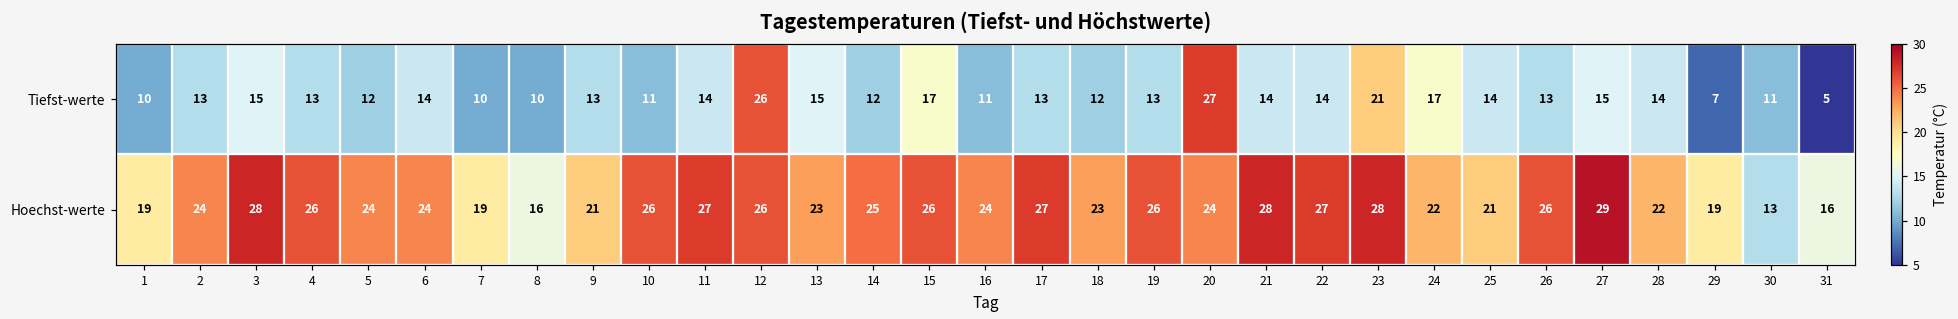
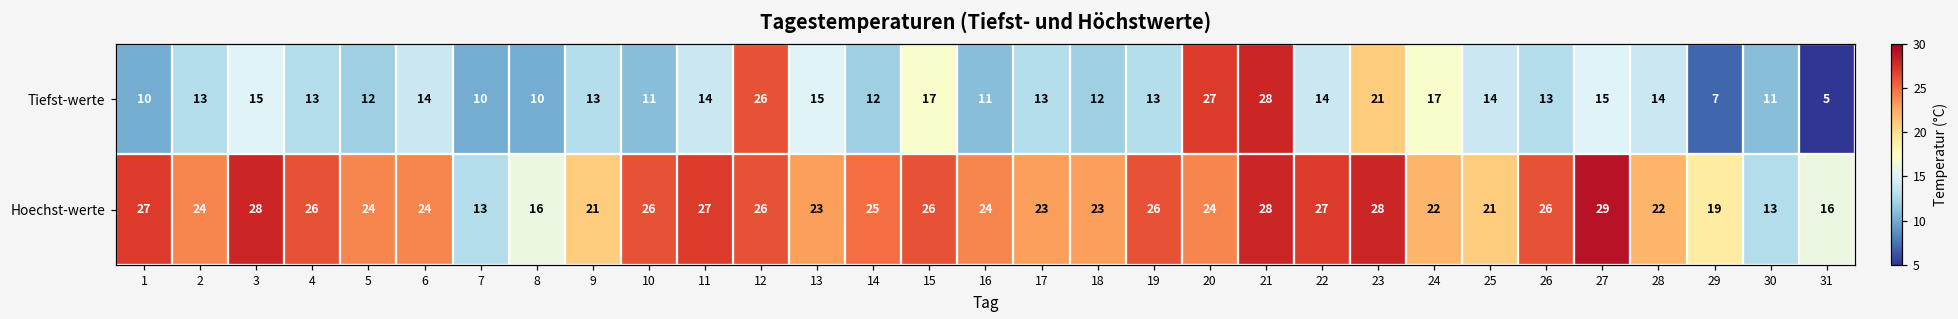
  {
    "Tiefst-werte": {
      "1": 10,
      "2": 13,
      "3": 15,
      "4": 13,
      "5": 12,
      "6": 14,
      "7": 10,
      "8": 10,
      "9": 13,
      "10": 11,
      "11": 14,
      "12": 26,
      "13": 15,
      "14": 12,
      "15": 17,
      "16": 11,
      "17": 13,
      "18": 12,
      "19": 13,
      "20": 27,
-     "21": 14,
+     "21": 28,
      "22": 14,
      "23": 21,
      "24": 17,
      "25": 14,
      "26": 13,
      "27": 15,
      "28": 14,
      "29": 7,
      "30": 11,
      "31": 5
    },
    "Hoechst-werte": {
-     "1": 19,
+     "1": 27,
      "2": 24,
      "3": 28,
      "4": 26,
      "5": 24,
      "6": 24,
-     "7": 19,
+     "7": 13,
      "8": 16,
      "9": 21,
      "10": 26,
      "11": 27,
      "12": 26,
      "13": 23,
      "14": 25,
      "15": 26,
      "16": 24,
-     "17": 27,
+     "17": 23,
      "18": 23,
      "19": 26,
      "20": 24,
      "21": 28,
      "22": 27,
      "23": 28,
      "24": 22,
      "25": 21,
      "26": 26,
      "27": 29,
      "28": 22,
      "29": 19,
      "30": 13,
      "31": 16
    }
  }
